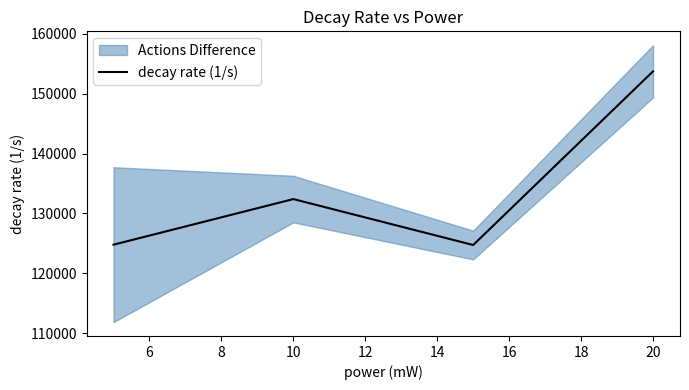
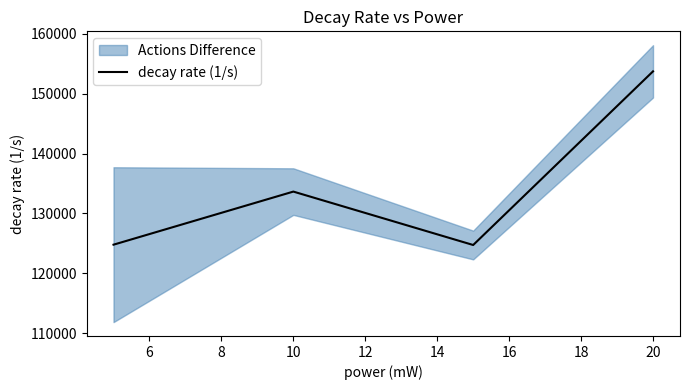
  {
    "decay rate (1/s)": {
-     "10": 132000,
+     "10": 134000,
      "20": 154000
    }
  }
